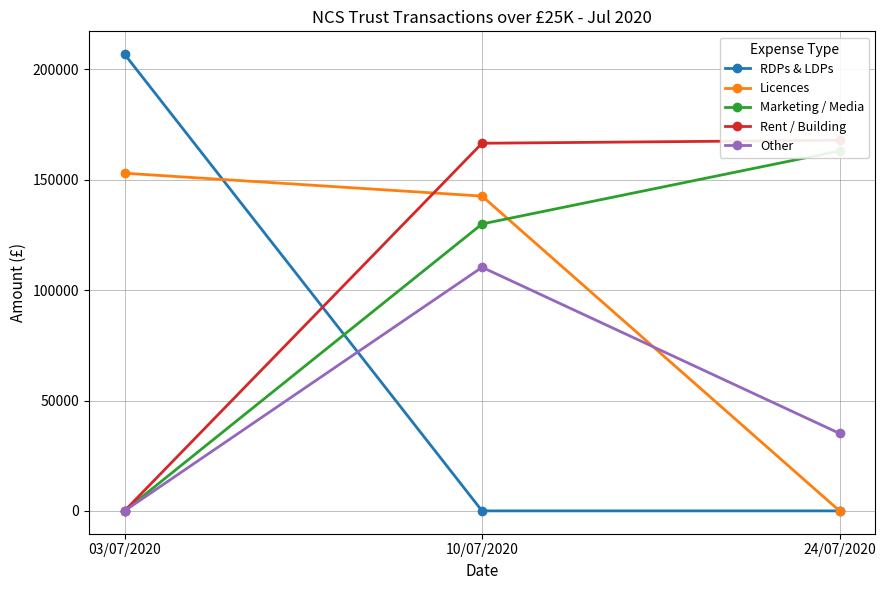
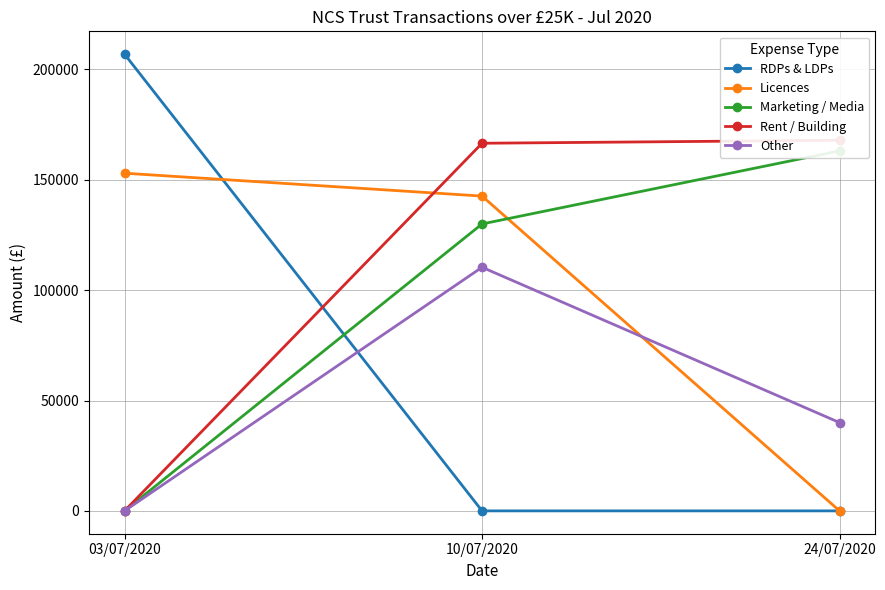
  {
    "RDPs & LDPs": {
      "03/07/2020": 207000,
      "10/07/2020": 0
    },
    "Licences": {
      "03/07/2020": 153000,
      "10/07/2020": 143000
    },
    "Marketing / Media": {
      "10/07/2020": 130000
    },
    "Rent / Building": {
      "10/07/2020": 167000
    },
    "Other": {
      "10/07/2020": 110000,
-     "24/07/2020": 35000
+     "24/07/2020": 40000
    }
  }
